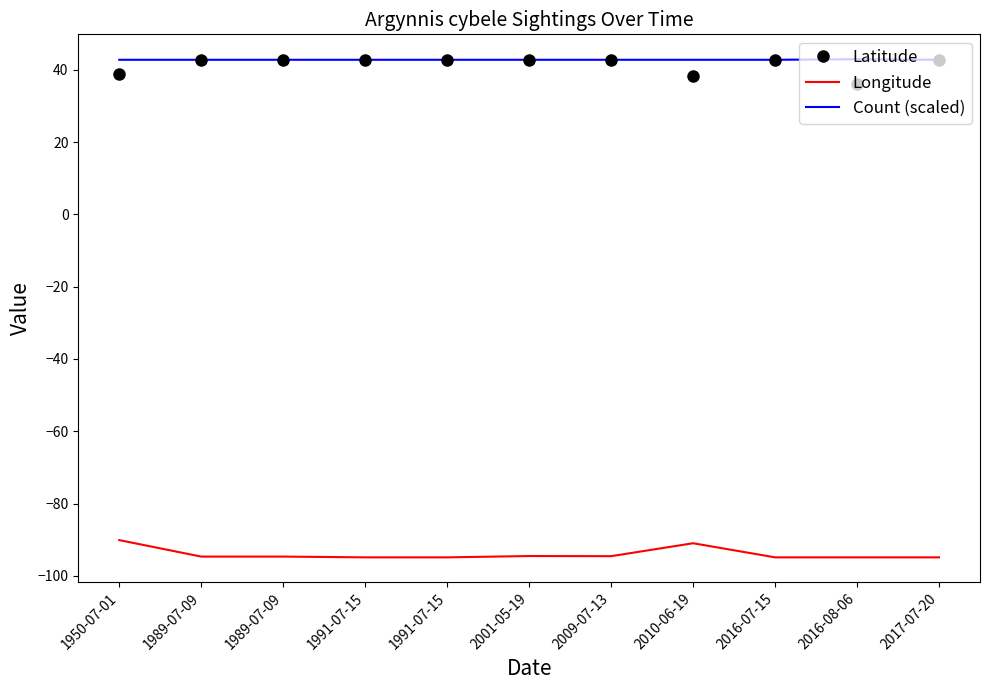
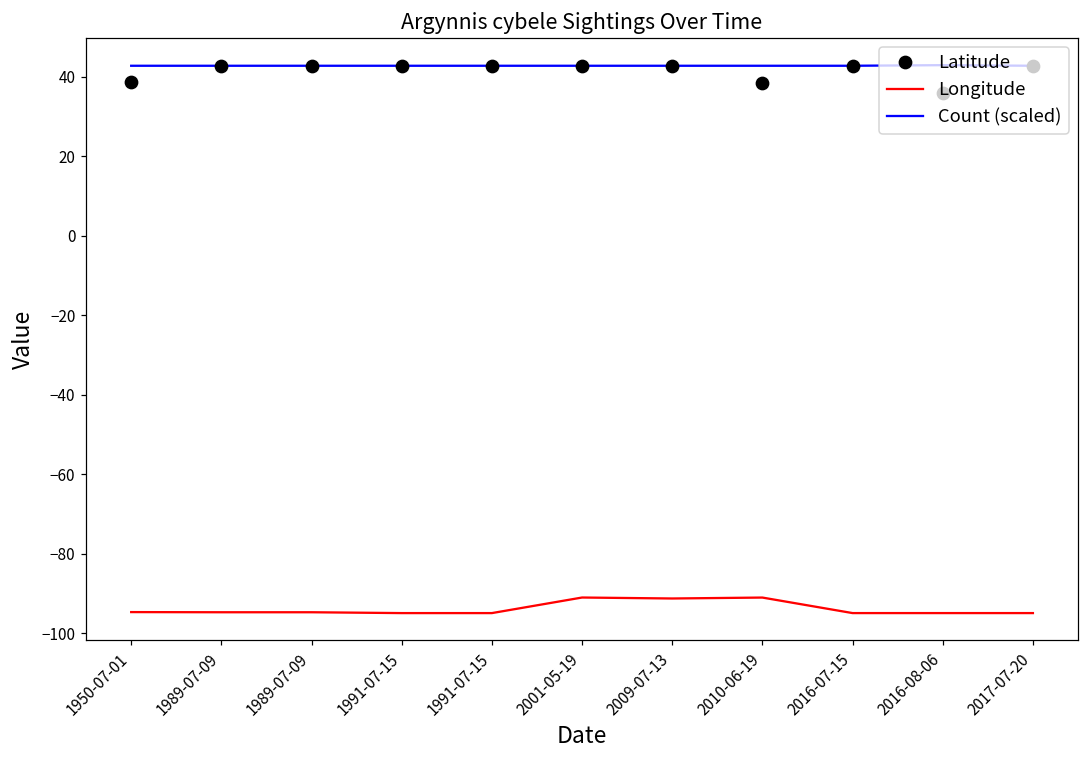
  {
    "Latitude": {
      "1950-07-01": 39,
      "2010-06-19": 38
    },
    "Longitude": {
-     "1950-07-01": -90,
-     "2001-05-19": -95,
-     "2009-07-13": -95,
+     "1950-07-01": -95,
+     "2001-05-19": -91,
+     "2009-07-13": -91,
      "2010-06-19": -91,
      "2016-07-15": -95,
      "2016-08-06": -95,
      "2017-07-20": -95
    },
    "Count (scaled)": {
      "1950-07-01": 43,
      "2010-06-19": 43
    }
  }
